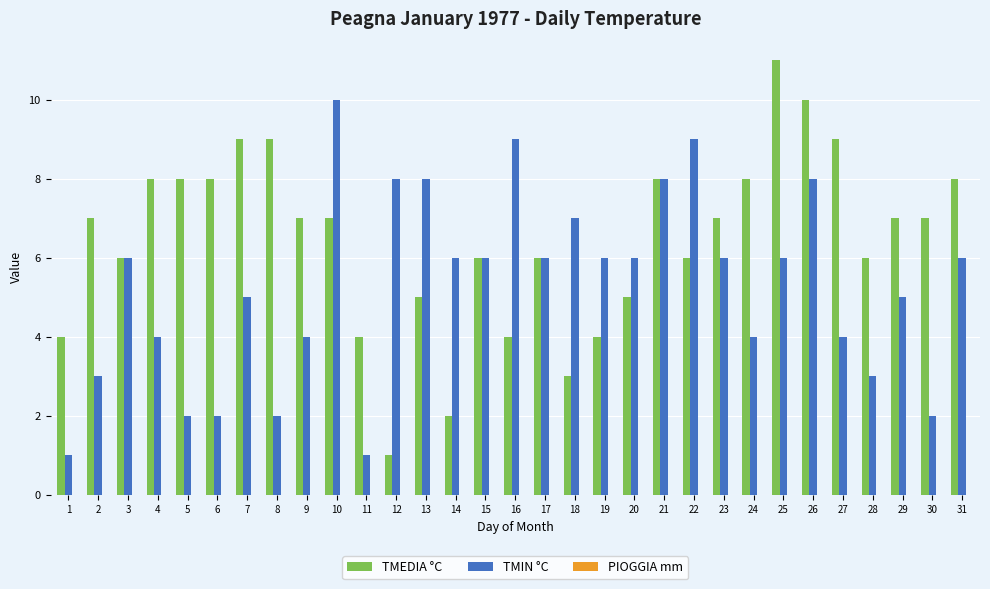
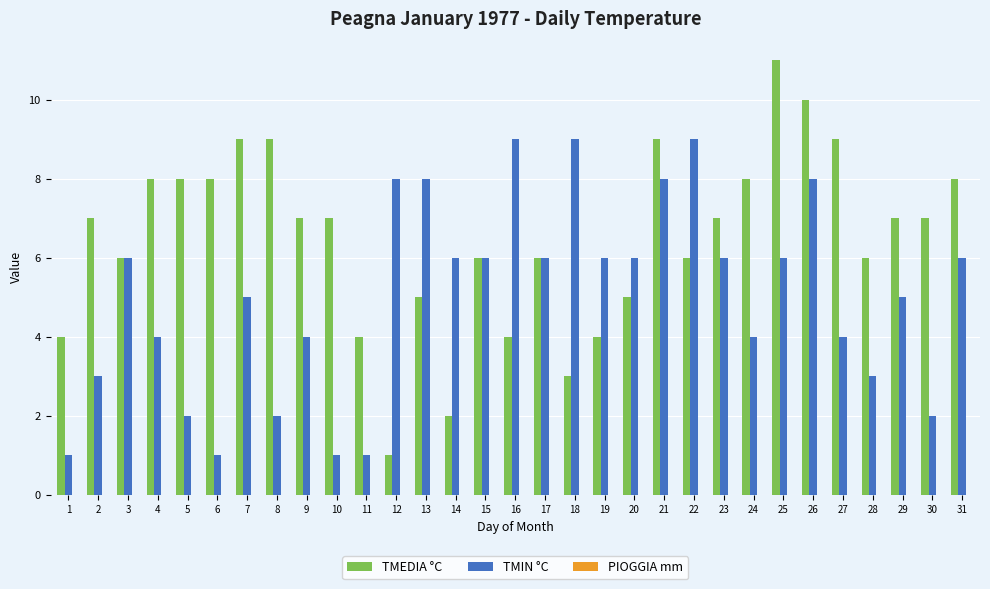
  {
    "TMEDIA °C": {
      "1": 4,
      "2": 7,
      "3": 6,
      "4": 8,
      "5": 8,
      "6": 8,
      "7": 9,
      "8": 9,
      "9": 7,
      "10": 7,
      "11": 4,
      "12": 1,
      "13": 5,
      "14": 2,
      "15": 6,
      "16": 4,
      "17": 6,
      "18": 3,
      "19": 4,
      "20": 5,
-     "21": 8,
+     "21": 9,
      "22": 6,
      "23": 7,
      "24": 8,
      "25": 11,
      "26": 10,
      "27": 9,
      "28": 6,
      "29": 7,
      "30": 7,
      "31": 8
    },
    "TMIN °C": {
      "1": 1,
      "2": 3,
      "3": 6,
      "4": 4,
      "5": 2,
-     "6": 2,
+     "6": 1,
      "7": 5,
      "8": 2,
      "9": 4,
-     "10": 10,
+     "10": 1,
      "11": 1,
      "12": 8,
      "13": 8,
      "14": 6,
      "15": 6,
      "16": 9,
      "17": 6,
-     "18": 7,
+     "18": 9,
      "19": 6,
      "20": 6,
      "21": 8,
      "22": 9,
      "23": 6,
      "24": 4,
      "25": 6,
      "26": 8,
      "27": 4,
      "28": 3,
      "29": 5,
      "30": 2,
      "31": 6
    },
    "PIOGGIA mm": {
      "1": 0,
      "2": 0,
      "3": 0,
      "4": 0,
      "5": 0,
      "6": 0,
      "7": 0,
      "8": 0,
      "9": 0,
      "10": 0,
      "11": 0,
      "12": 0,
      "13": 0,
      "14": 0,
      "15": 0,
      "16": 0,
      "17": 0,
      "18": 0,
      "19": 0,
      "20": 0,
      "21": 0,
      "22": 0,
      "23": 0,
      "24": 0,
      "25": 0,
      "26": 0,
      "27": 0,
      "28": 0,
      "29": 0,
      "30": 0,
      "31": 0
    }
  }
